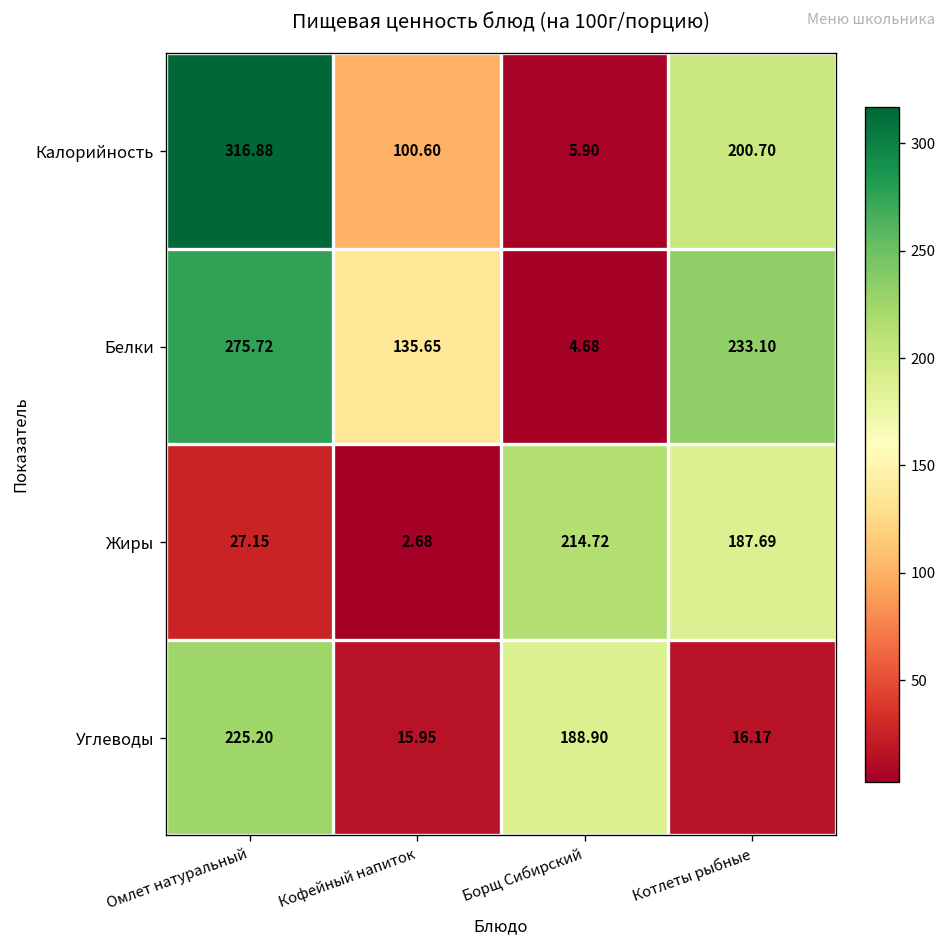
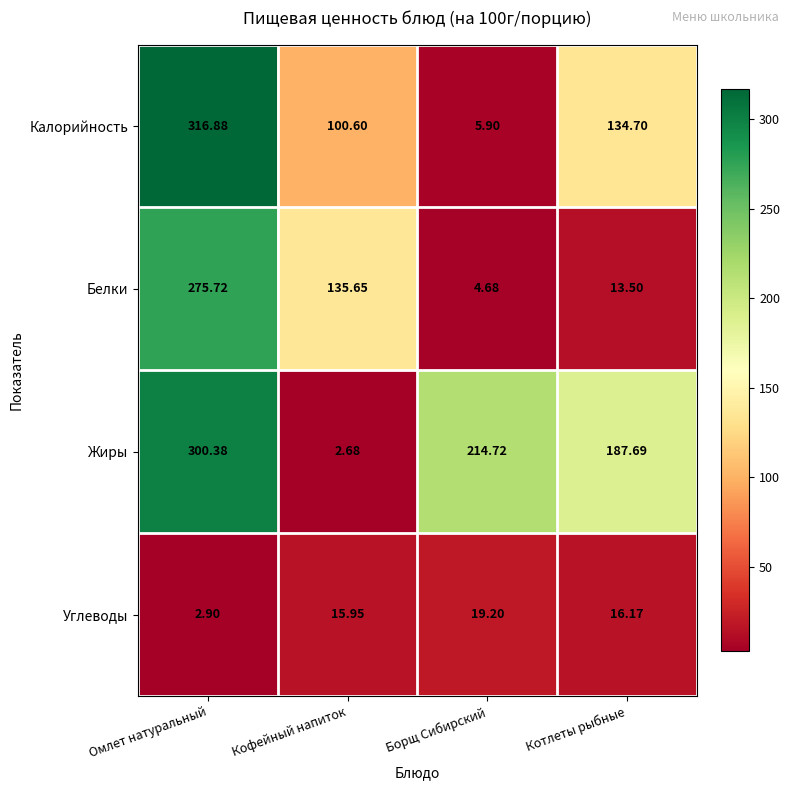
  {
    "Калорийность": {
      "Омлет натуральный": 316.88,
      "Кофейный напиток": 100.60,
      "Борщ Сибирский": 5.90,
-     "Котлеты рыбные": 200.70
+     "Котлеты рыбные": 134.70
    },
    "Белки": {
      "Омлет натуральный": 275.72,
      "Кофейный напиток": 135.65,
      "Борщ Сибирский": 4.68,
-     "Котлеты рыбные": 233.10
+     "Котлеты рыбные": 13.50
    },
    "Жиры": {
-     "Омлет натуральный": 27.15,
+     "Омлет натуральный": 300.38,
      "Кофейный напиток": 2.68,
      "Борщ Сибирский": 214.72,
      "Котлеты рыбные": 187.69
    },
    "Углеводы": {
-     "Омлет натуральный": 225.20,
+     "Омлет натуральный": 2.90,
      "Кофейный напиток": 15.95,
-     "Борщ Сибирский": 188.90,
+     "Борщ Сибирский": 19.20,
      "Котлеты рыбные": 16.17
    }
  }
